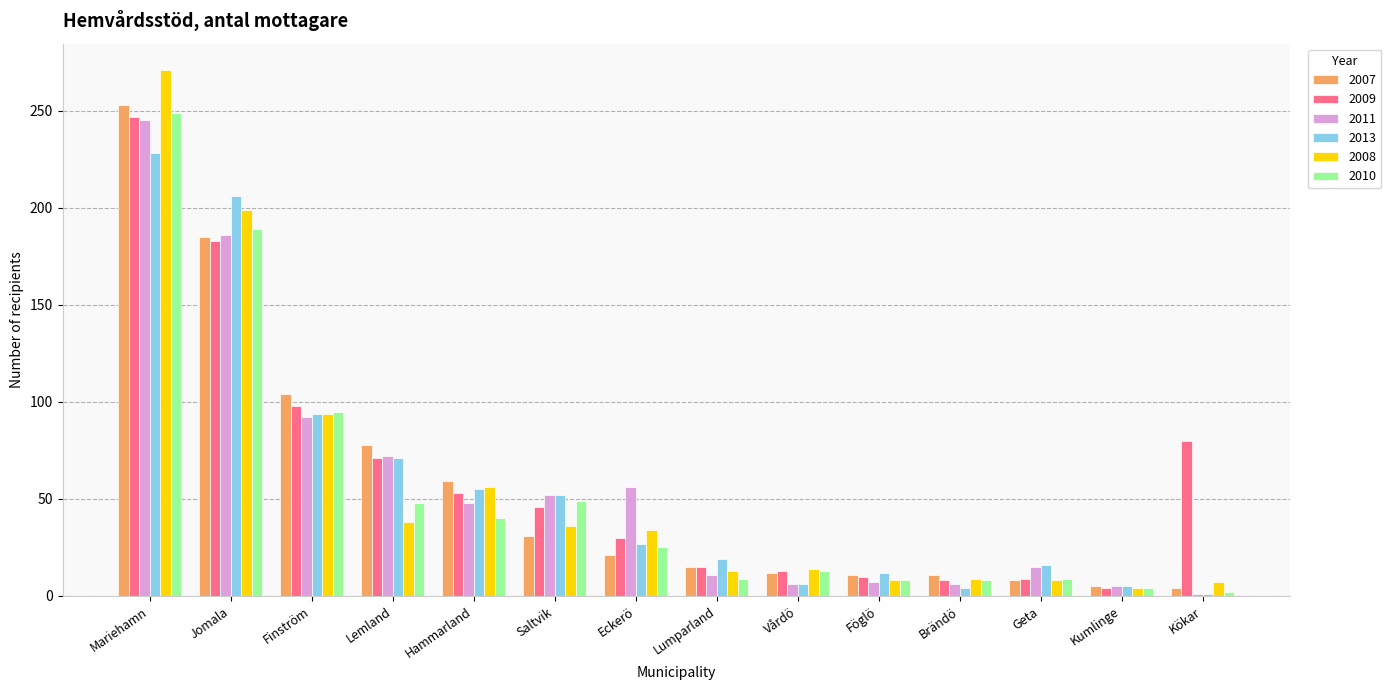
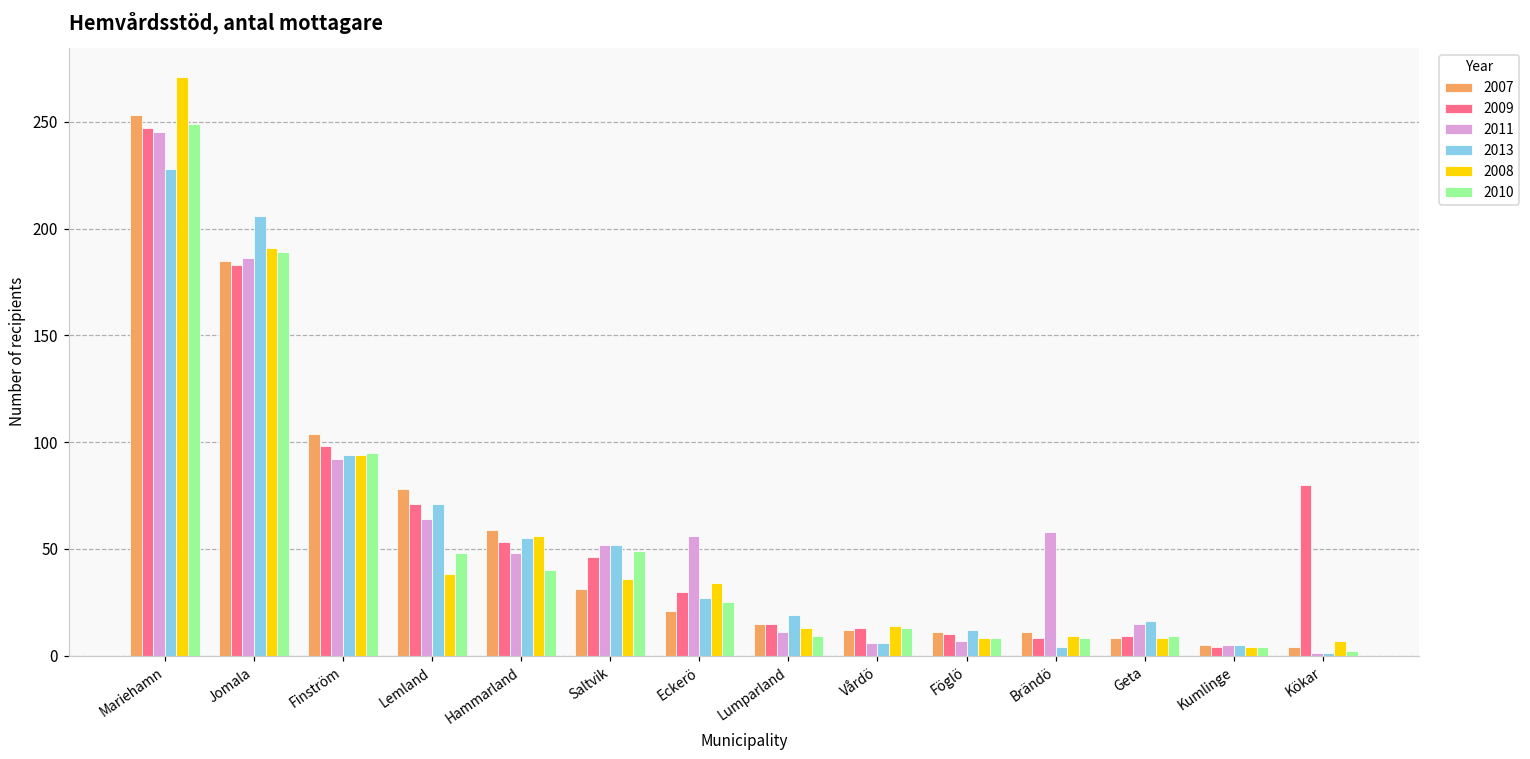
  {
    "2007": {
      "Mariehamn": 253,
      "Jomala": 185,
      "Finström": 104,
      "Lemland": 78,
      "Hammarland": 59,
      "Saltvik": 31,
      "Eckerö": 21,
      "Lumparland": 15,
      "Vårdö": 12,
      "Föglö": 11,
      "Brändö": 11,
      "Geta": 8,
      "Kumlinge": 5,
      "Kökar": 4
    },
    "2009": {
      "Mariehamn": 247,
      "Jomala": 183,
      "Finström": 98,
      "Lemland": 71,
      "Hammarland": 53,
      "Saltvik": 46,
      "Eckerö": 30,
      "Lumparland": 15,
      "Vårdö": 13,
      "Föglö": 10,
      "Brändö": 8,
      "Geta": 9,
      "Kumlinge": 4,
      "Kökar": 80
    },
    "2011": {
      "Mariehamn": 245,
      "Jomala": 186,
      "Finström": 92,
-     "Lemland": 72,
+     "Lemland": 64,
      "Hammarland": 48,
      "Saltvik": 52,
      "Eckerö": 56,
      "Lumparland": 11,
      "Vårdö": 6,
      "Föglö": 7,
-     "Brändö": 6,
+     "Brändö": 58,
      "Geta": 15,
      "Kumlinge": 5
    },
    "2013": {
      "Mariehamn": 228,
      "Jomala": 206,
      "Finström": 94,
      "Lemland": 71,
      "Hammarland": 55,
      "Saltvik": 52,
      "Eckerö": 27,
      "Lumparland": 19,
      "Vårdö": 6,
      "Föglö": 12,
      "Brändö": 4,
      "Geta": 16,
      "Kumlinge": 5
    },
    "2008": {
      "Mariehamn": 271,
-     "Jomala": 199,
+     "Jomala": 191,
      "Finström": 94,
      "Lemland": 38,
      "Hammarland": 56,
      "Saltvik": 36,
      "Eckerö": 34,
      "Lumparland": 13,
      "Vårdö": 14,
      "Föglö": 8,
      "Brändö": 9,
      "Geta": 8,
      "Kumlinge": 4,
      "Kökar": 7
    },
    "2010": {
      "Mariehamn": 249,
      "Jomala": 189,
      "Finström": 95,
      "Lemland": 48,
      "Hammarland": 40,
      "Saltvik": 49,
      "Eckerö": 25,
      "Lumparland": 9,
      "Vårdö": 13,
      "Föglö": 8,
      "Brändö": 8,
      "Geta": 9,
      "Kumlinge": 4,
      "Kökar": 2
    }
  }
